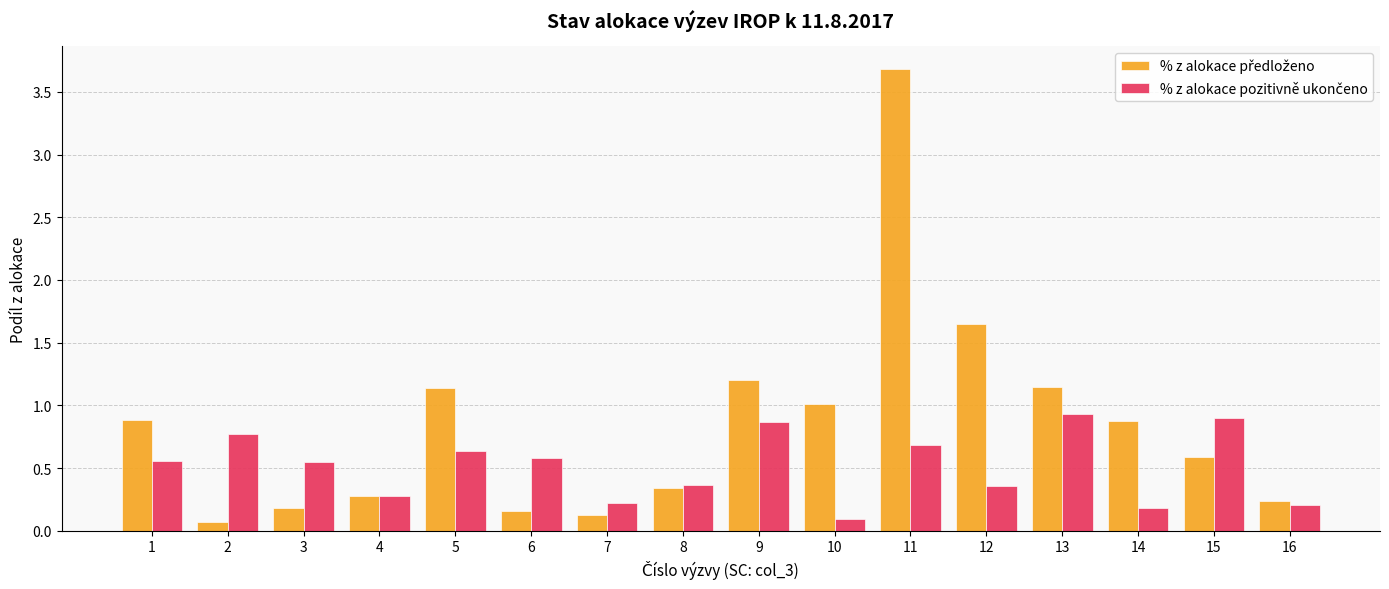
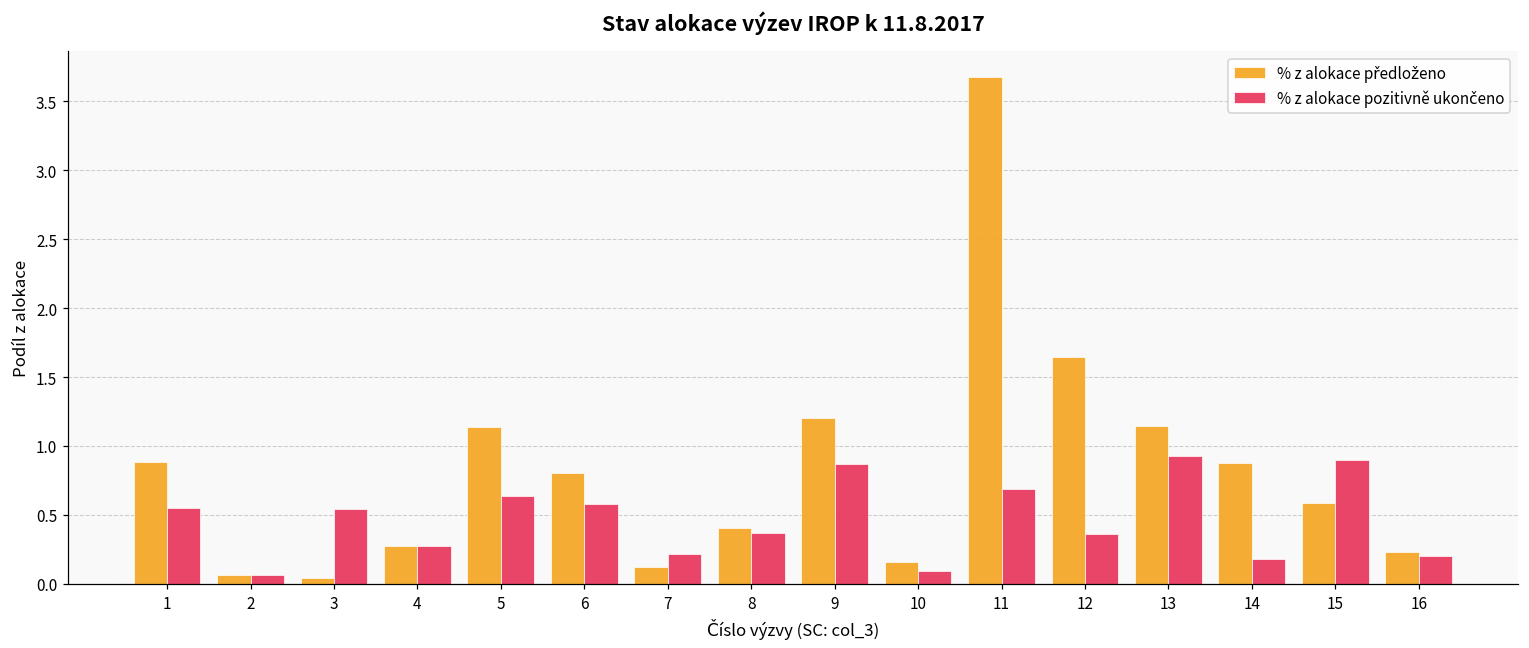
  {
    "% z alokace předloženo": {
      "1": 0.88,
      "2": 0.07,
-     "3": 0.18,
+     "3": 0.04,
      "4": 0.28,
      "5": 1.14,
-     "6": 0.15,
+     "6": 0.81,
      "7": 0.12,
-     "8": 0.34,
+     "8": 0.41,
      "9": 1.20,
-     "10": 1.01,
+     "10": 0.16,
      "11": 3.68,
      "12": 1.65,
      "13": 1.14,
      "14": 0.87,
      "15": 0.59,
      "16": 0.23
    },
    "% z alokace pozitivně ukončeno": {
      "1": 0.55,
-     "2": 0.77,
+     "2": 0.07,
      "3": 0.55,
      "4": 0.28,
      "5": 0.64,
      "6": 0.58,
      "7": 0.22,
      "8": 0.37,
      "9": 0.87,
      "10": 0.09,
      "11": 0.68,
      "12": 0.36,
      "13": 0.93,
      "14": 0.18,
      "15": 0.90,
      "16": 0.20
    }
  }
